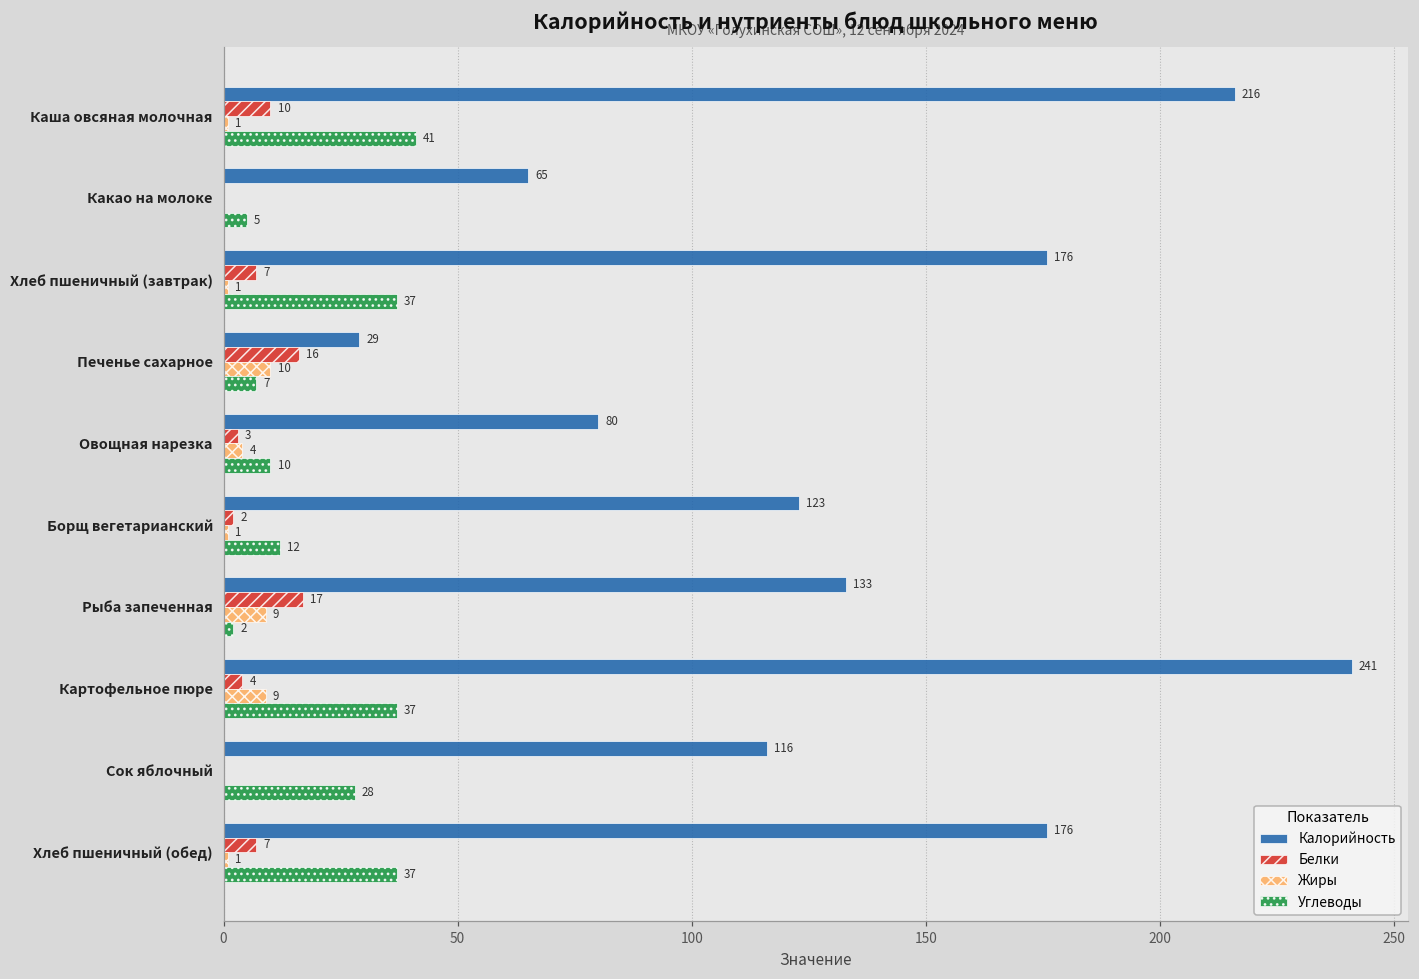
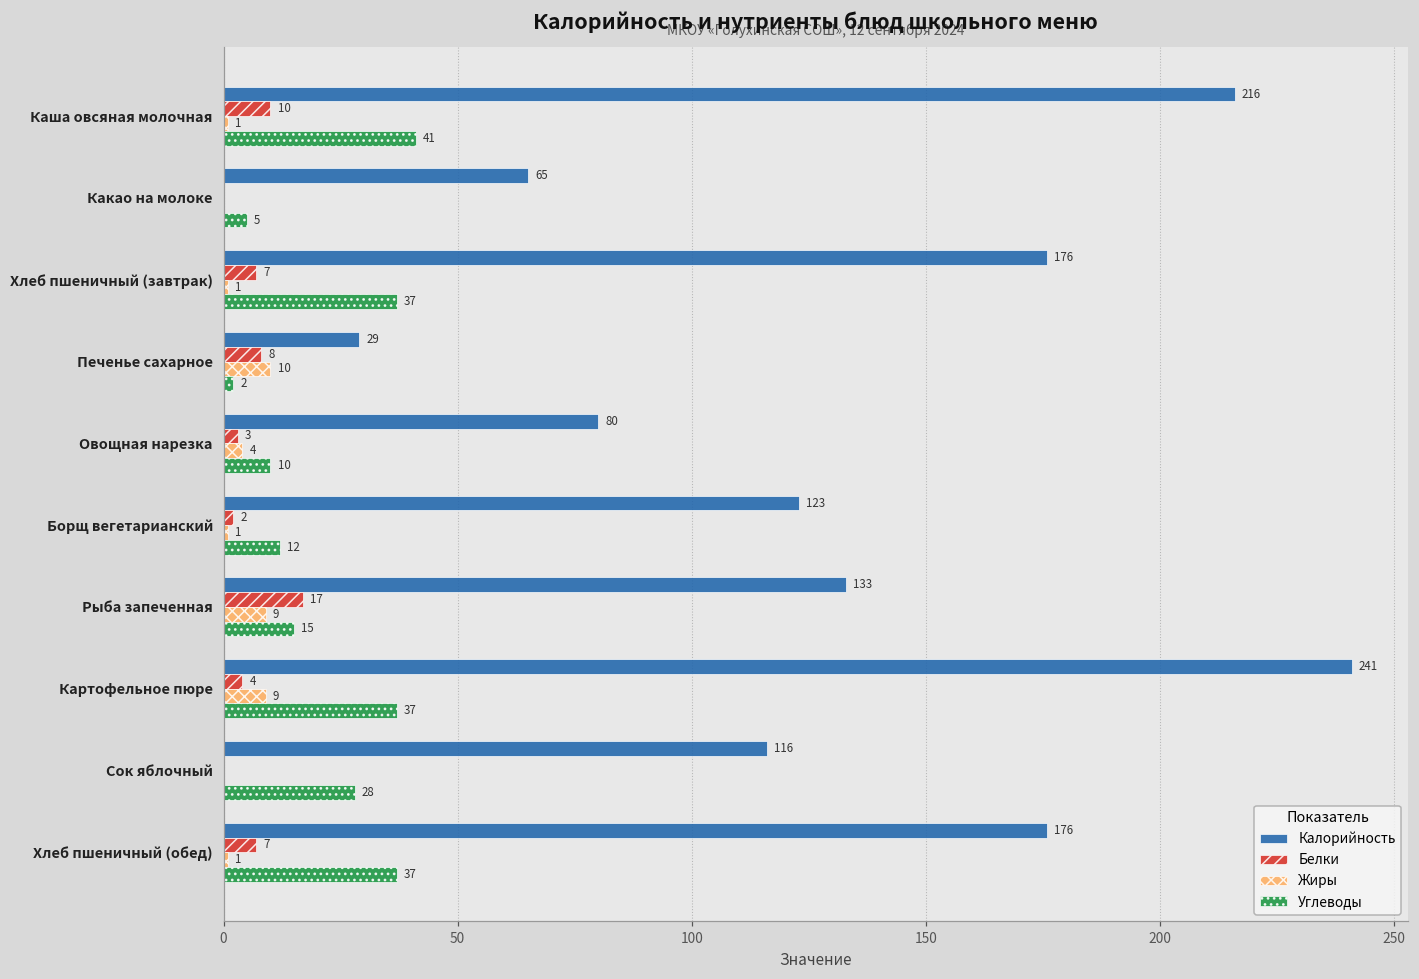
  {
    "Калорийность": {
      "Каша овсяная молочная": 216,
      "Какао на молоке": 65,
      "Хлеб пшеничный (завтрак)": 176,
      "Печенье сахарное": 29,
      "Овощная нарезка": 80,
      "Борщ вегетарианский": 123,
      "Рыба запеченная": 133,
      "Картофельное пюре": 241,
      "Сок яблочный": 116,
      "Хлеб пшеничный (обед)": 176
    },
    "Белки": {
      "Каша овсяная молочная": 10,
      "Хлеб пшеничный (завтрак)": 7,
-     "Печенье сахарное": 16,
+     "Печенье сахарное": 8,
      "Овощная нарезка": 3,
      "Борщ вегетарианский": 2,
      "Рыба запеченная": 17,
      "Картофельное пюре": 4,
      "Хлеб пшеничный (обед)": 7
    },
    "Жиры": {
      "Каша овсяная молочная": 1,
      "Хлеб пшеничный (завтрак)": 1,
      "Печенье сахарное": 10,
      "Овощная нарезка": 4,
      "Борщ вегетарианский": 1,
      "Рыба запеченная": 9,
      "Картофельное пюре": 9,
      "Хлеб пшеничный (обед)": 1
    },
    "Углеводы": {
      "Каша овсяная молочная": 41,
      "Какао на молоке": 5,
      "Хлеб пшеничный (завтрак)": 37,
-     "Печенье сахарное": 7,
+     "Печенье сахарное": 2,
      "Овощная нарезка": 10,
      "Борщ вегетарианский": 12,
-     "Рыба запеченная": 2,
+     "Рыба запеченная": 15,
      "Картофельное пюре": 37,
      "Сок яблочный": 28,
      "Хлеб пшеничный (обед)": 37
    }
  }
